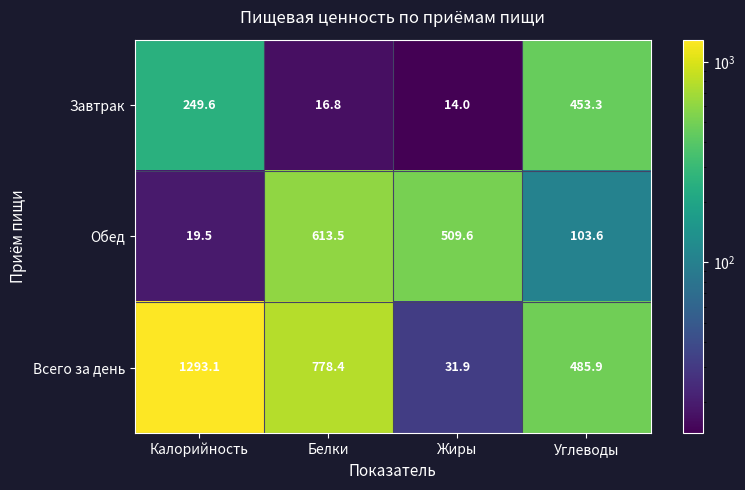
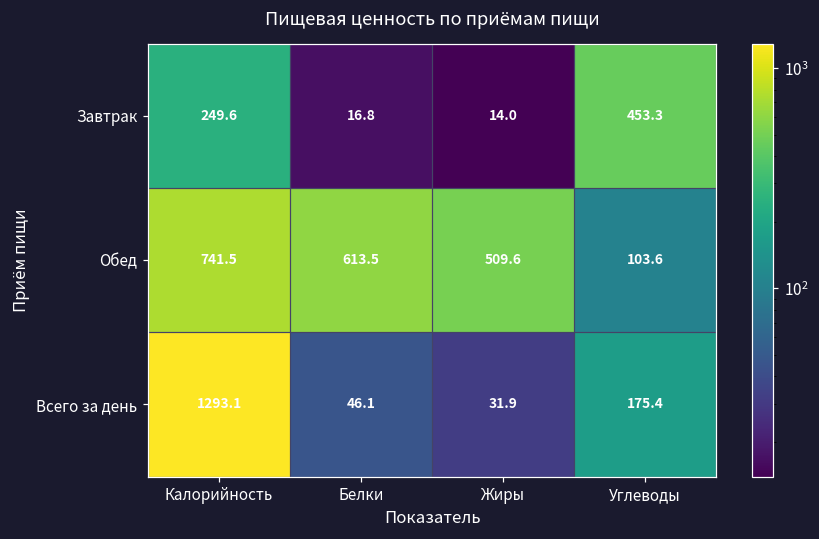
  {
    "Завтрак": {
      "Калорийность": 249.6,
      "Белки": 16.8,
      "Жиры": 14.0,
      "Углеводы": 453.3
    },
    "Обед": {
-     "Калорийность": 19.5,
+     "Калорийность": 741.5,
      "Белки": 613.5,
      "Жиры": 509.6,
      "Углеводы": 103.6
    },
    "Всего за день": {
      "Калорийность": 1293.1,
-     "Белки": 778.4,
+     "Белки": 46.1,
      "Жиры": 31.9,
-     "Углеводы": 485.9
+     "Углеводы": 175.4
    }
  }
